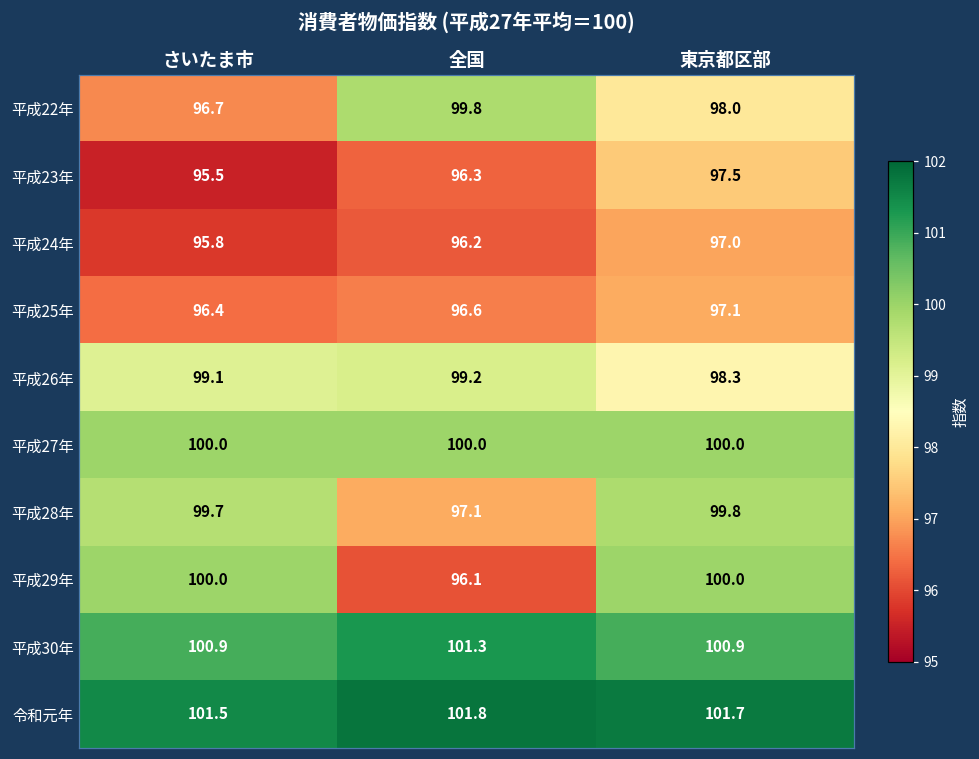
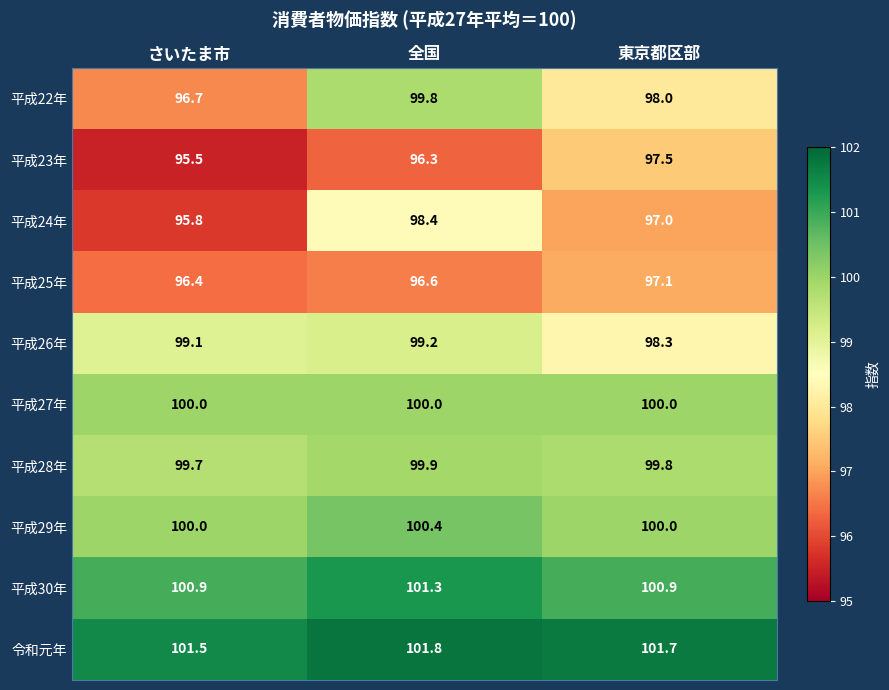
  {
    "平成22年": {
      "さいたま市": 96.7,
      "全国": 99.8,
      "東京都区部": 98.0
    },
    "平成23年": {
      "さいたま市": 95.5,
      "全国": 96.3,
      "東京都区部": 97.5
    },
    "平成24年": {
      "さいたま市": 95.8,
-     "全国": 96.2,
+     "全国": 98.4,
      "東京都区部": 97.0
    },
    "平成25年": {
      "さいたま市": 96.4,
      "全国": 96.6,
      "東京都区部": 97.1
    },
    "平成26年": {
      "さいたま市": 99.1,
      "全国": 99.2,
      "東京都区部": 98.3
    },
    "平成27年": {
      "さいたま市": 100.0,
      "全国": 100.0,
      "東京都区部": 100.0
    },
    "平成28年": {
      "さいたま市": 99.7,
-     "全国": 97.1,
+     "全国": 99.9,
      "東京都区部": 99.8
    },
    "平成29年": {
      "さいたま市": 100.0,
-     "全国": 96.1,
+     "全国": 100.4,
      "東京都区部": 100.0
    },
    "平成30年": {
      "さいたま市": 100.9,
      "全国": 101.3,
      "東京都区部": 100.9
    },
    "令和元年": {
      "さいたま市": 101.5,
      "全国": 101.8,
      "東京都区部": 101.7
    }
  }
